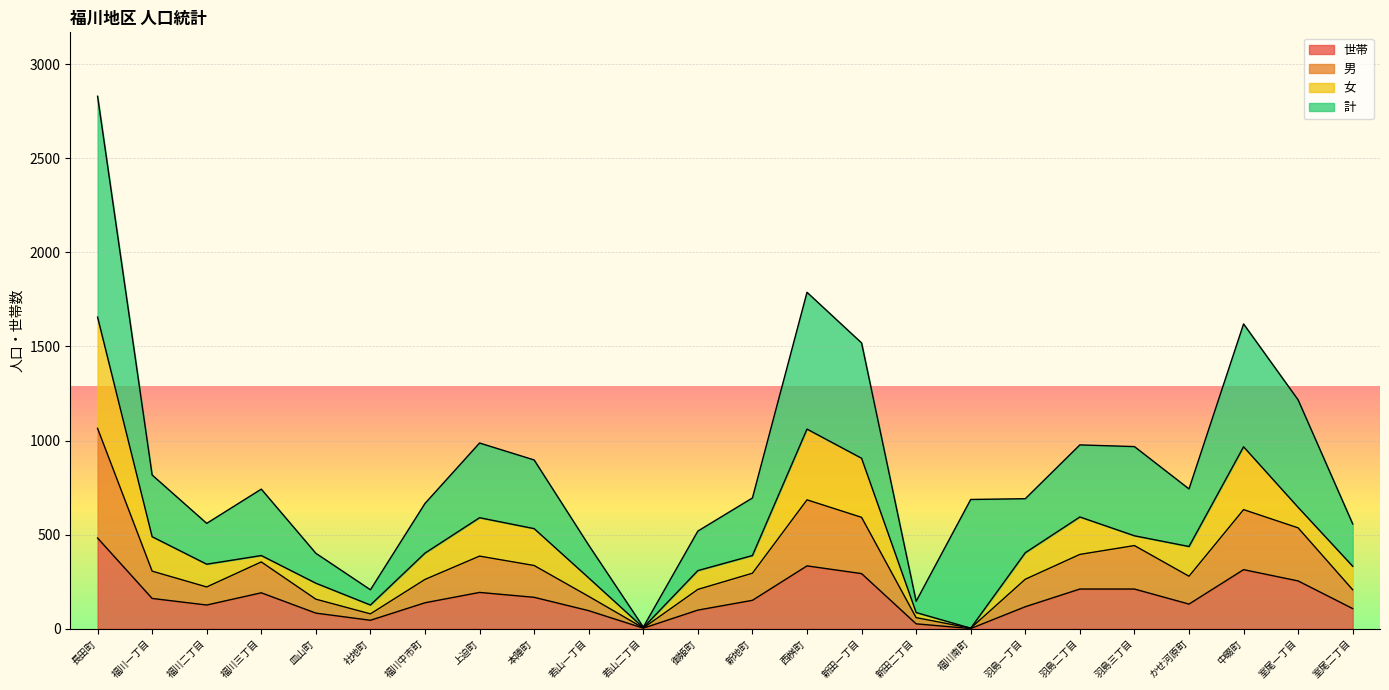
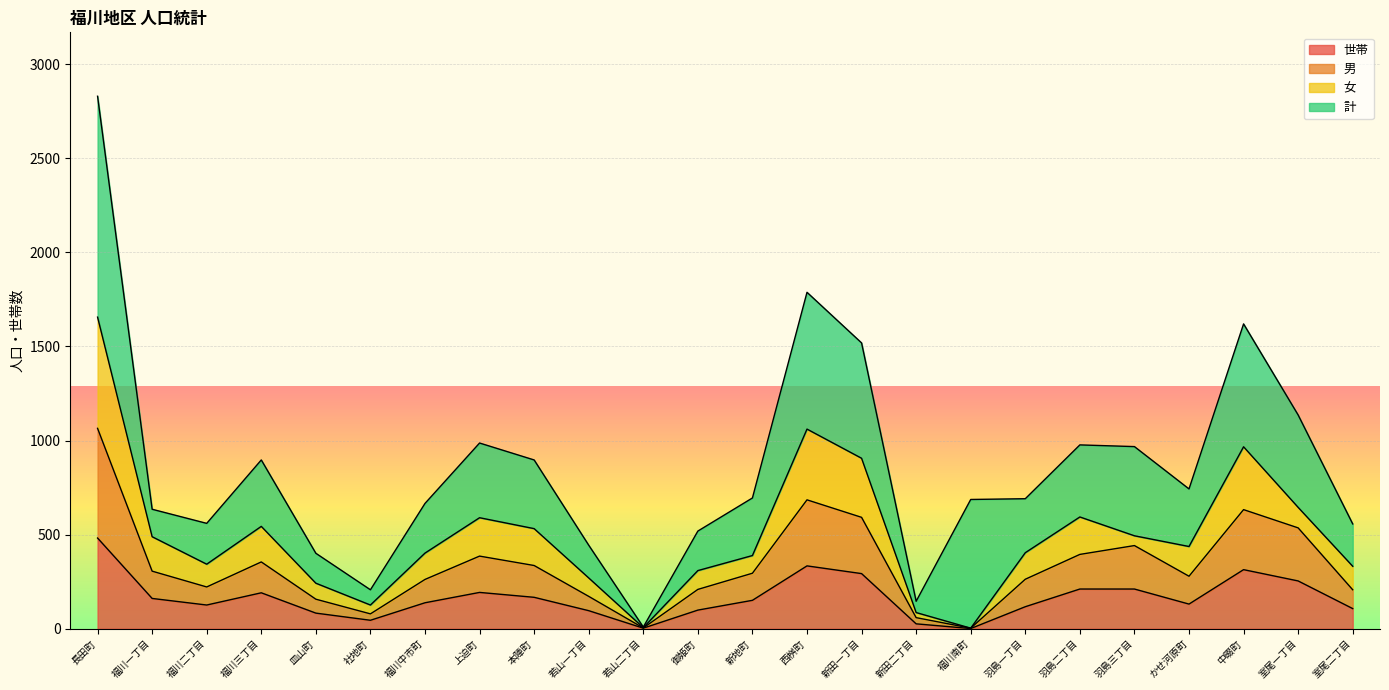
  {
    "女": {
      "長田町": 590,
      "福川一丁目": 180,
      "福川二丁目": 120,
-     "福川三丁目": 30,
+     "福川三丁目": 190,
      "皿山町": 90,
      "社地町": 50,
      "福川中市町": 140,
      "上迫町": 200,
      "本陣町": 200,
      "若山一丁目": 100,
      "御姫町": 100,
      "新地町": 90,
      "西桝町": 380,
      "新田一丁目": 310,
      "新田二丁目": 30,
      "羽島一丁目": 140,
      "羽島二丁目": 200,
      "羽島三丁目": 50,
      "かせ河原町": 160,
      "中畷町": 330,
      "室尾一丁目": 110,
      "室尾二丁目": 130
    },
    "計": {
      "長田町": 1170,
-     "福川一丁目": 330,
+     "福川一丁目": 150,
      "福川二丁目": 220,
      "福川三丁目": 350,
      "皿山町": 160,
      "社地町": 80,
      "福川中市町": 260,
      "上迫町": 400,
      "本陣町": 370,
      "若山一丁目": 170,
      "御姫町": 210,
      "新地町": 310,
      "西桝町": 730,
      "新田一丁目": 610,
      "新田二丁目": 60,
      "福川南町": 680,
      "羽島一丁目": 290,
      "羽島二丁目": 380,
      "羽島三丁目": 470,
      "かせ河原町": 310,
      "中畷町": 650,
-     "室尾一丁目": 570,
+     "室尾一丁目": 490,
      "室尾二丁目": 230
    }
  }
